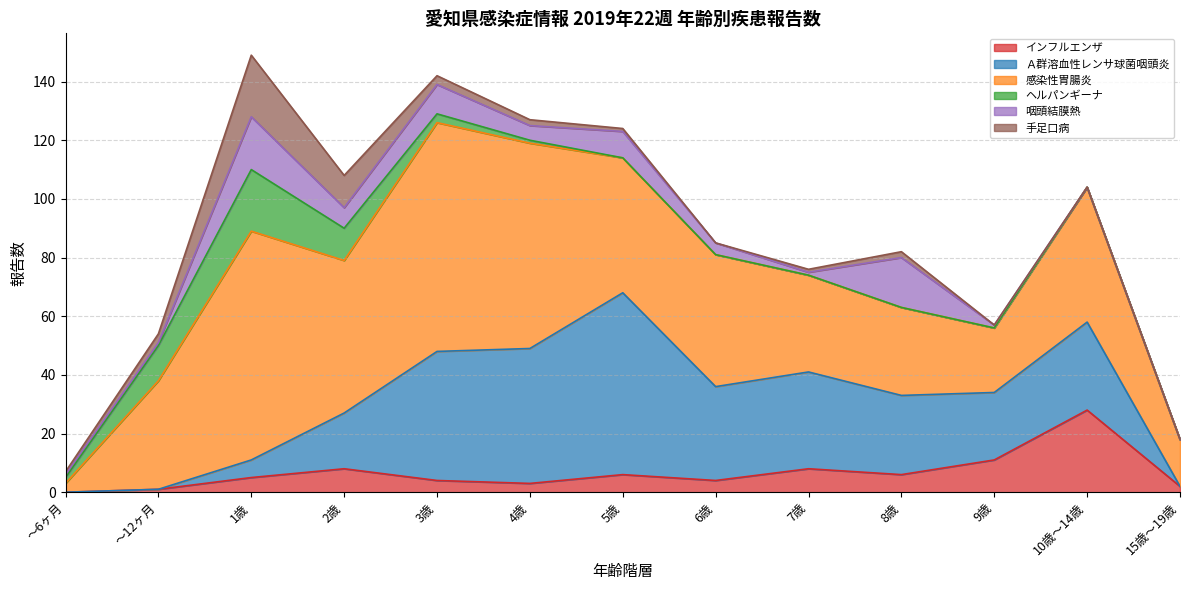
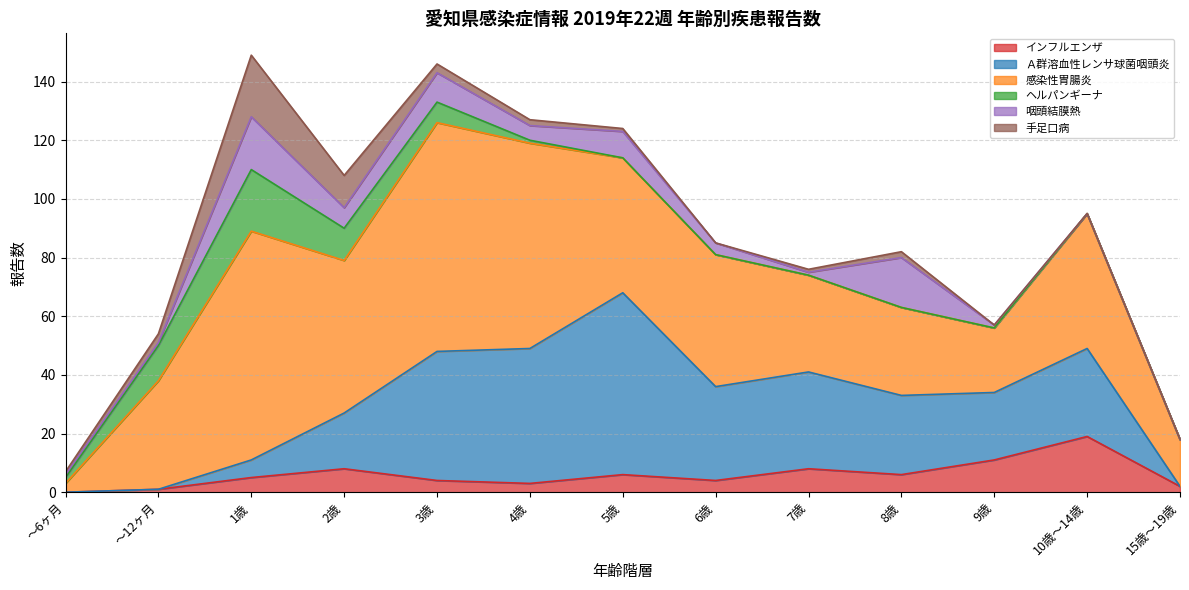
  {
    "インフルエンザ": {
      "1歳": 5,
      "2歳": 8,
      "3歳": 4,
      "4歳": 3,
      "5歳": 6,
      "6歳": 4,
      "7歳": 8,
      "8歳": 6,
      "9歳": 11,
-     "10歳～14歳": 28
+     "10歳～14歳": 19
    },
    "Ａ群溶血性レンサ球菌咽頭炎": {
      "1歳": 6,
      "2歳": 19,
      "3歳": 44,
      "4歳": 46,
      "5歳": 62,
      "6歳": 32,
      "7歳": 33,
      "8歳": 27,
      "9歳": 23,
      "10歳～14歳": 30
    },
    "感染性胃腸炎": {
      "～6ヶ月": 3,
      "～12ヶ月": 37,
      "1歳": 78,
      "2歳": 52,
      "3歳": 78,
      "4歳": 70
    },
    "ヘルパンギーナ": {
      "～6ヶ月": 2,
      "～12ヶ月": 12,
      "1歳": 21,
      "2歳": 11,
-     "3歳": 3,
+     "3歳": 7,
      "4歳": 1
    },
    "咽頭結膜熱": {
      "～6ヶ月": 1,
      "～12ヶ月": 1,
      "1歳": 18,
      "2歳": 7,
      "3歳": 10,
      "4歳": 5,
      "5歳": 9,
      "7歳": 1,
      "8歳": 17
    },
    "手足口病": {
      "～6ヶ月": 1,
      "～12ヶ月": 3,
      "1歳": 21,
      "2歳": 11,
      "3歳": 3,
      "4歳": 2,
      "5歳": 1,
      "7歳": 1,
      "8歳": 2
    }
  }
